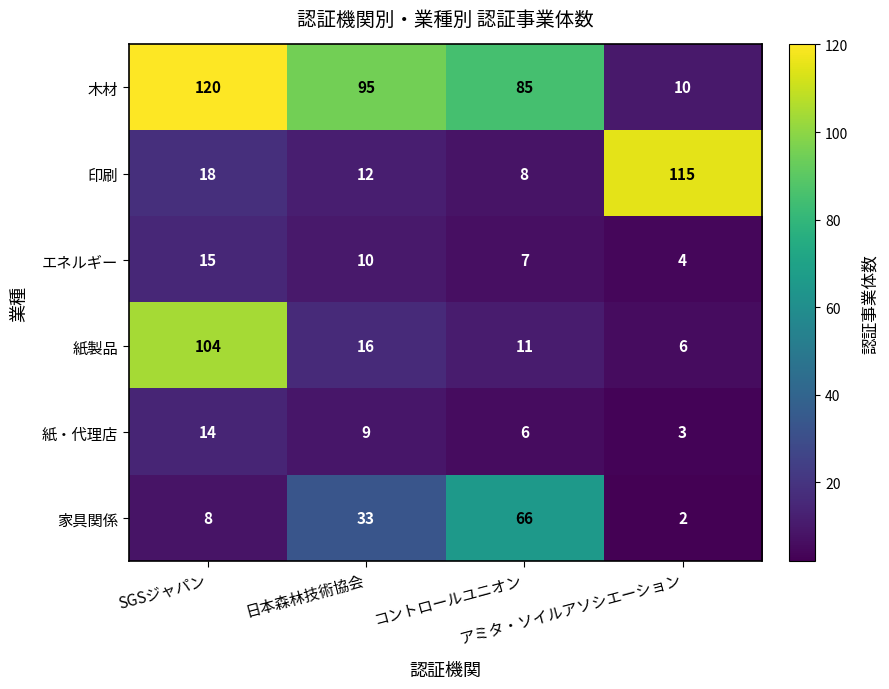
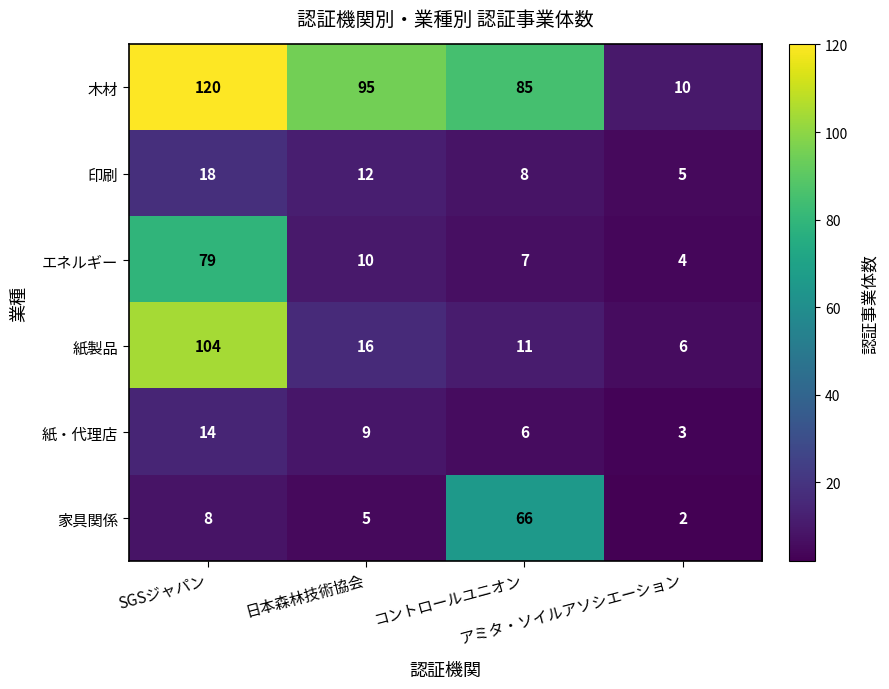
  {
    "木材": {
      "SGSジャパン": 120,
      "日本森林技術協会": 95,
      "コントロールユニオン": 85,
      "アミタ・ソイルアソシエーション": 10
    },
    "印刷": {
      "SGSジャパン": 18,
      "日本森林技術協会": 12,
      "コントロールユニオン": 8,
-     "アミタ・ソイルアソシエーション": 115
+     "アミタ・ソイルアソシエーション": 5
    },
    "エネルギー": {
-     "SGSジャパン": 15,
+     "SGSジャパン": 79,
      "日本森林技術協会": 10,
      "コントロールユニオン": 7,
      "アミタ・ソイルアソシエーション": 4
    },
    "紙製品": {
      "SGSジャパン": 104,
      "日本森林技術協会": 16,
      "コントロールユニオン": 11,
      "アミタ・ソイルアソシエーション": 6
    },
    "紙・代理店": {
      "SGSジャパン": 14,
      "日本森林技術協会": 9,
      "コントロールユニオン": 6,
      "アミタ・ソイルアソシエーション": 3
    },
    "家具関係": {
      "SGSジャパン": 8,
-     "日本森林技術協会": 33,
+     "日本森林技術協会": 5,
      "コントロールユニオン": 66,
      "アミタ・ソイルアソシエーション": 2
    }
  }
